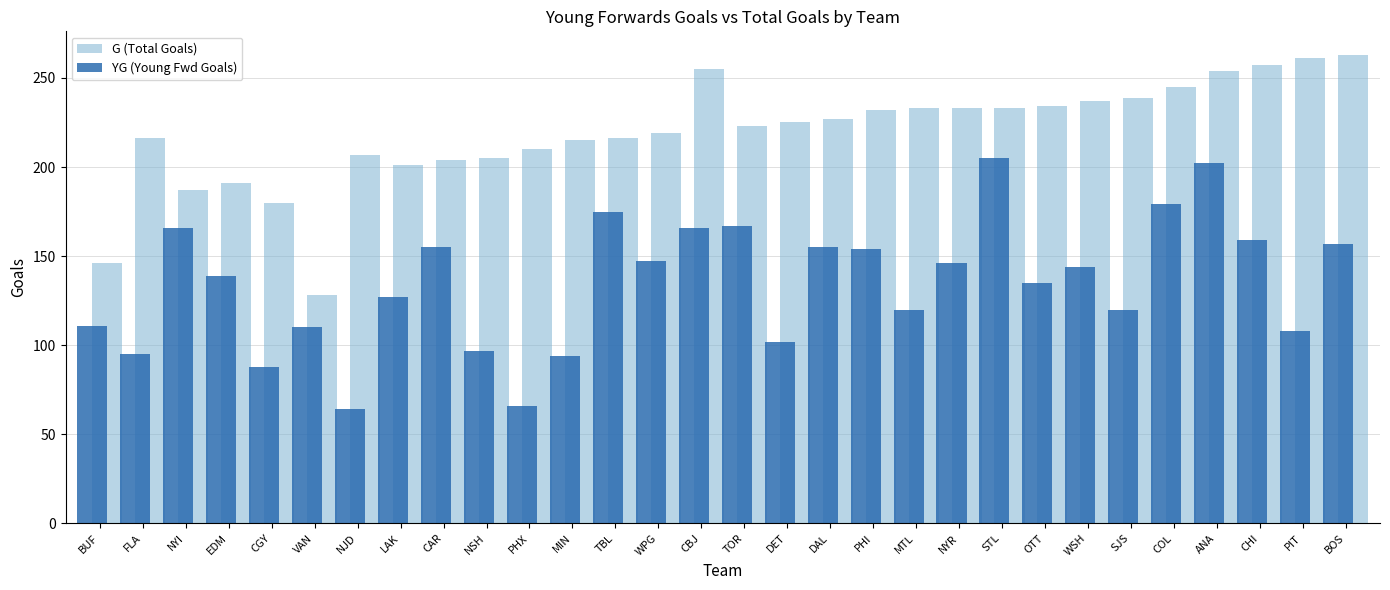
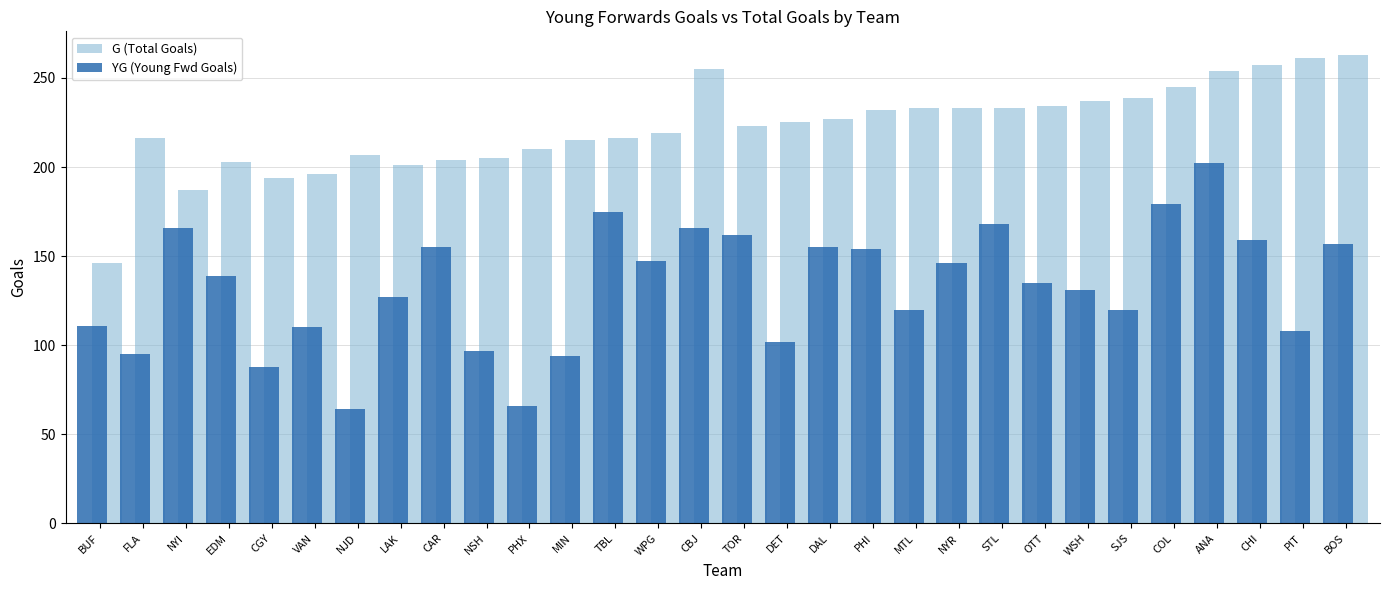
  {
    "G (Total Goals)": {
      "BUF": 146,
      "FLA": 216,
      "NYI": 187,
-     "EDM": 191,
-     "CGY": 180,
-     "VAN": 128,
+     "EDM": 203,
+     "CGY": 194,
+     "VAN": 196,
      "NJD": 207,
      "LAK": 201,
      "CAR": 204,
      "NSH": 205,
      "PHX": 210,
      "MIN": 215,
      "TBL": 216,
      "WPG": 219,
      "CBJ": 255,
      "TOR": 223,
      "DET": 225,
      "DAL": 227,
      "PHI": 232,
      "MTL": 233,
      "NYR": 233,
      "STL": 233,
      "OTT": 234,
      "WSH": 237,
      "SJS": 239,
      "COL": 245,
      "ANA": 254,
      "CHI": 257,
      "PIT": 261,
      "BOS": 263
    },
    "YG (Young Fwd Goals)": {
      "BUF": 111,
      "FLA": 95,
      "NYI": 166,
      "EDM": 139,
      "CGY": 88,
      "VAN": 110,
      "NJD": 64,
      "LAK": 127,
      "CAR": 155,
      "NSH": 97,
      "PHX": 66,
      "MIN": 94,
      "TBL": 175,
      "WPG": 147,
      "CBJ": 166,
-     "TOR": 167,
+     "TOR": 162,
      "DET": 102,
      "DAL": 155,
      "PHI": 154,
      "MTL": 120,
      "NYR": 146,
-     "STL": 205,
+     "STL": 168,
      "OTT": 135,
-     "WSH": 144,
+     "WSH": 131,
      "SJS": 120,
      "COL": 179,
      "ANA": 202,
      "CHI": 159,
      "PIT": 108,
      "BOS": 157
    }
  }
